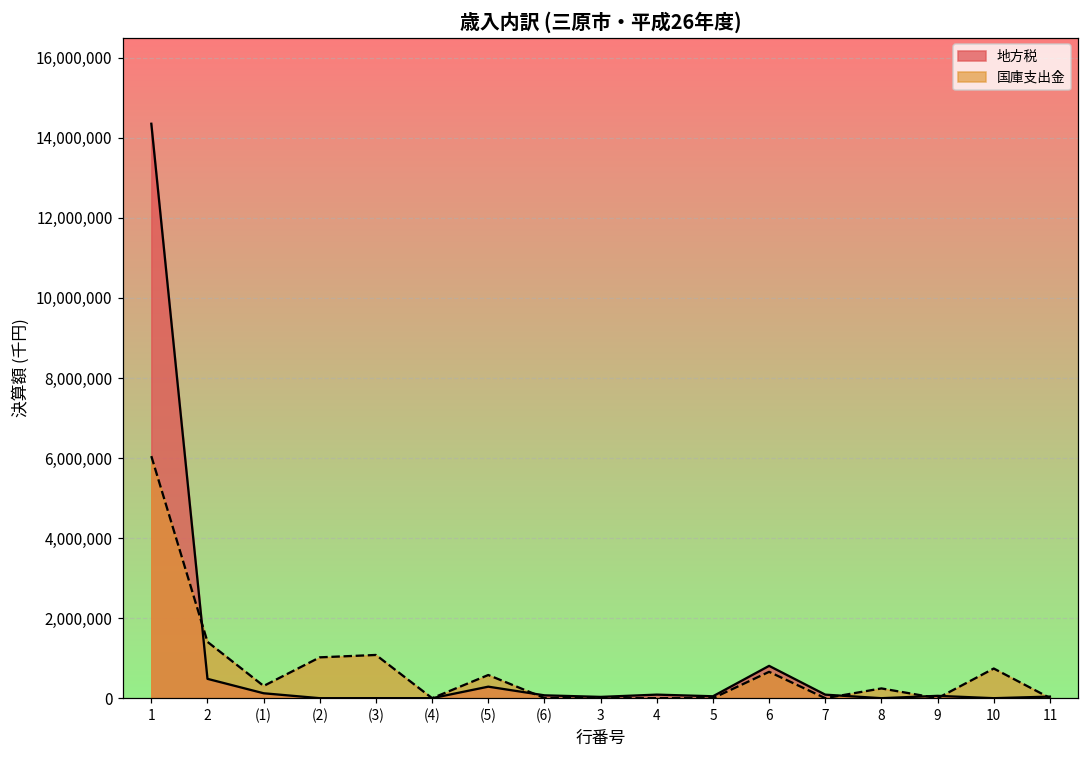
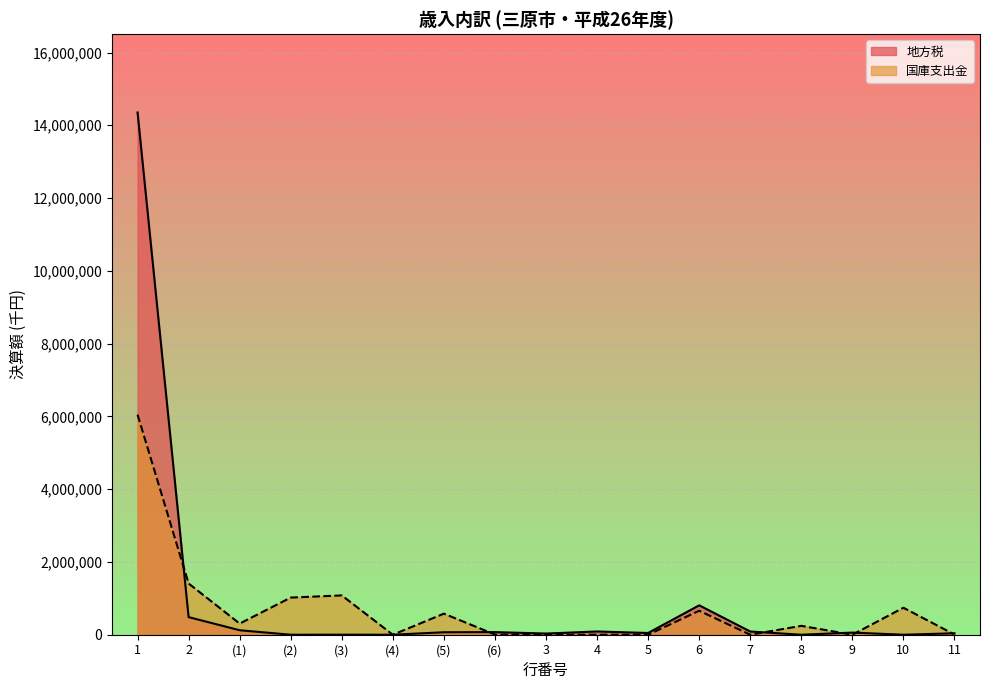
  {
    "地方税": {
      "1": "14,400,000",
      "2": "500,000",
      "(1)": "100,000",
      "(2)": "0",
      "(3)": "0",
-     "(5)": "300,000",
+     "(5)": "100,000",
      "4": "100,000",
      "6": "800,000",
      "7": "100,000",
      "8": "0",
      "10": "0"
    },
    "国庫支出金": {
      "1": "6,000,000",
      "2": "1,400,000",
      "(1)": "300,000",
      "(2)": "1,000,000",
      "(3)": "1,100,000",
      "(5)": "600,000",
      "4": "0",
      "6": "700,000",
      "7": "0",
      "8": "200,000",
      "10": "700,000"
    }
  }
